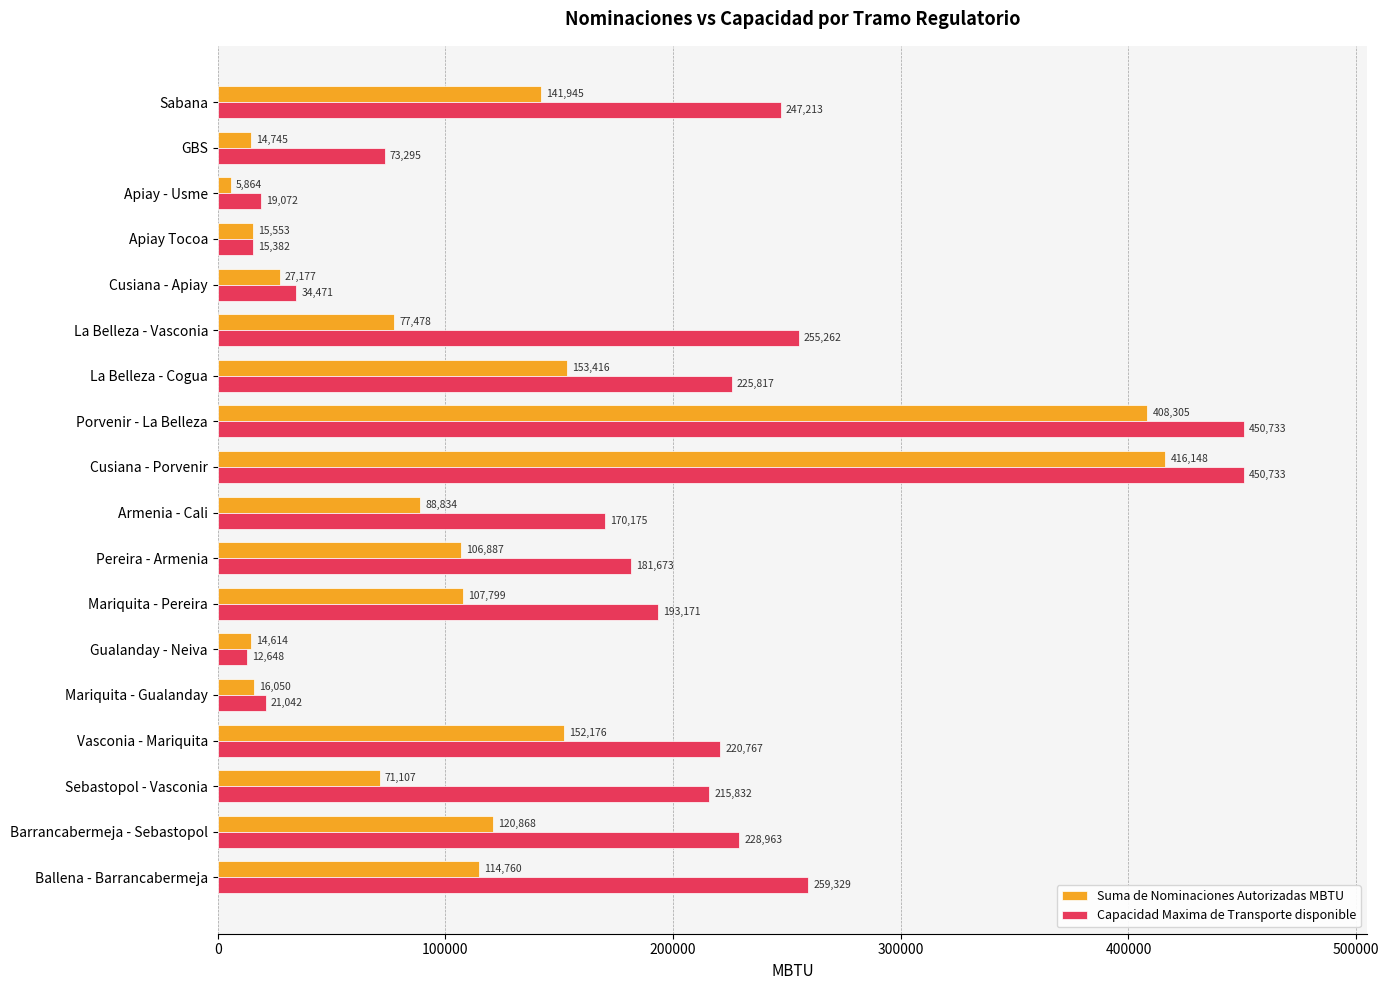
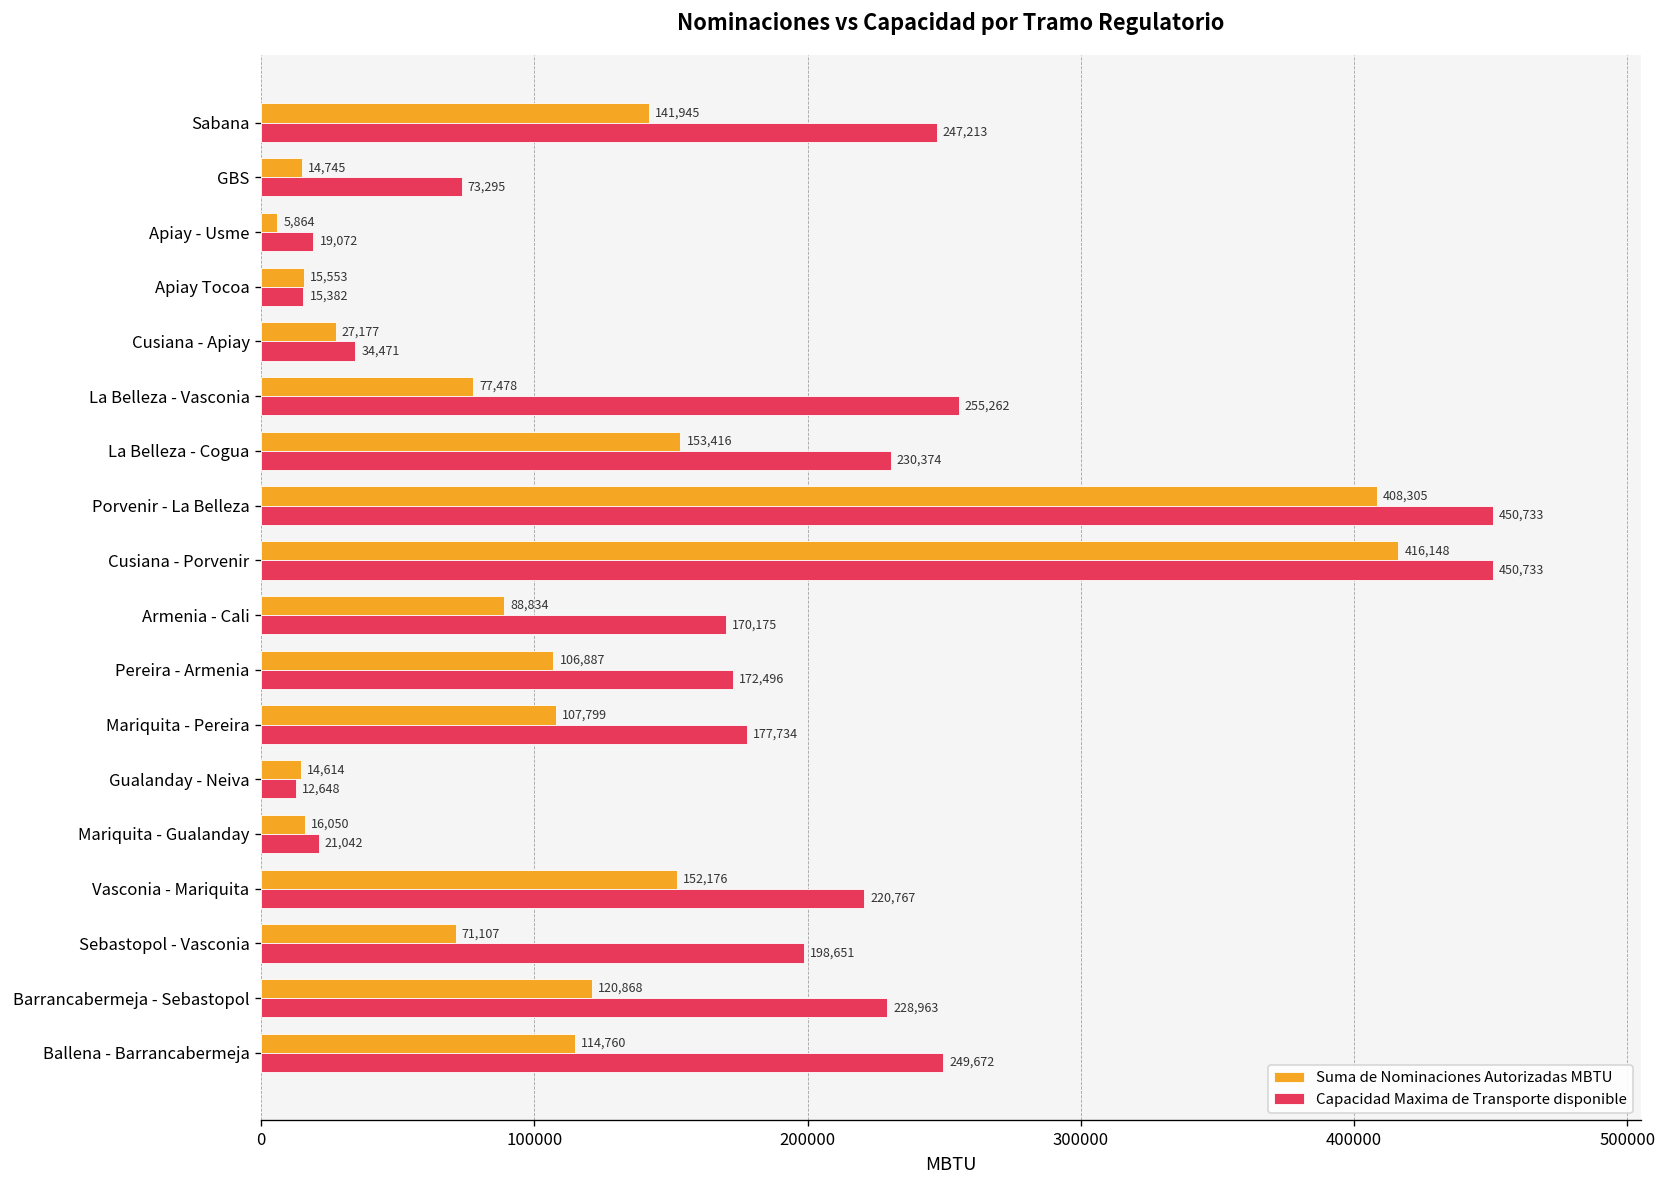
  {
    "Suma de Nominaciones Autorizadas MBTU": {
      "Sabana": "141,945",
      "GBS": "14,745",
      "Apiay - Usme": "5,864",
      "Apiay Tocoa": "15,553",
      "Cusiana - Apiay": "27,177",
      "La Belleza - Vasconia": "77,478",
      "La Belleza - Cogua": "153,416",
      "Porvenir - La Belleza": "408,305",
      "Cusiana - Porvenir": "416,148",
      "Armenia - Cali": "88,834",
      "Pereira - Armenia": "106,887",
      "Mariquita - Pereira": "107,799",
      "Gualanday - Neiva": "14,614",
      "Mariquita - Gualanday": "16,050",
      "Vasconia - Mariquita": "152,176",
      "Sebastopol - Vasconia": "71,107",
      "Barrancabermeja - Sebastopol": "120,868",
      "Ballena - Barrancabermeja": "114,760"
    },
    "Capacidad Maxima de Transporte disponible": {
      "Sabana": "247,213",
      "GBS": "73,295",
      "Apiay - Usme": "19,072",
      "Apiay Tocoa": "15,382",
      "Cusiana - Apiay": "34,471",
      "La Belleza - Vasconia": "255,262",
-     "La Belleza - Cogua": "225,817",
+     "La Belleza - Cogua": "230,374",
      "Porvenir - La Belleza": "450,733",
      "Cusiana - Porvenir": "450,733",
      "Armenia - Cali": "170,175",
-     "Pereira - Armenia": "181,673",
-     "Mariquita - Pereira": "193,171",
+     "Pereira - Armenia": "172,496",
+     "Mariquita - Pereira": "177,734",
      "Gualanday - Neiva": "12,648",
      "Mariquita - Gualanday": "21,042",
      "Vasconia - Mariquita": "220,767",
-     "Sebastopol - Vasconia": "215,832",
+     "Sebastopol - Vasconia": "198,651",
      "Barrancabermeja - Sebastopol": "228,963",
-     "Ballena - Barrancabermeja": "259,329"
+     "Ballena - Barrancabermeja": "249,672"
    }
  }
